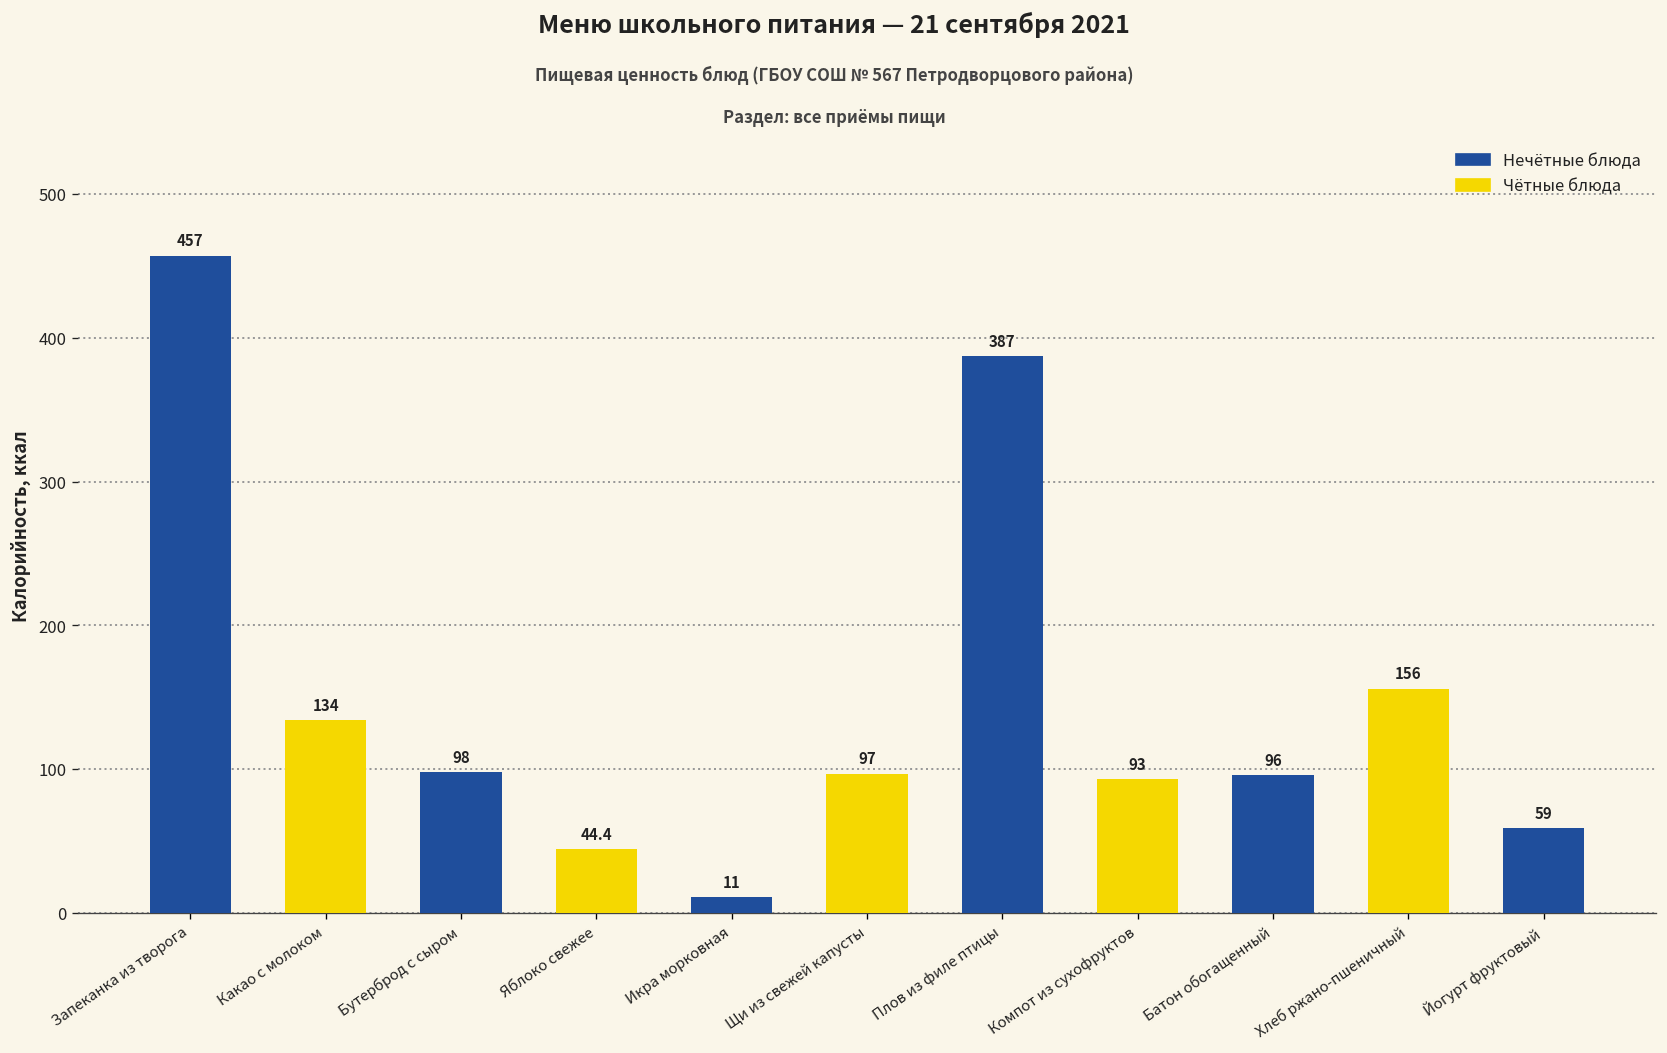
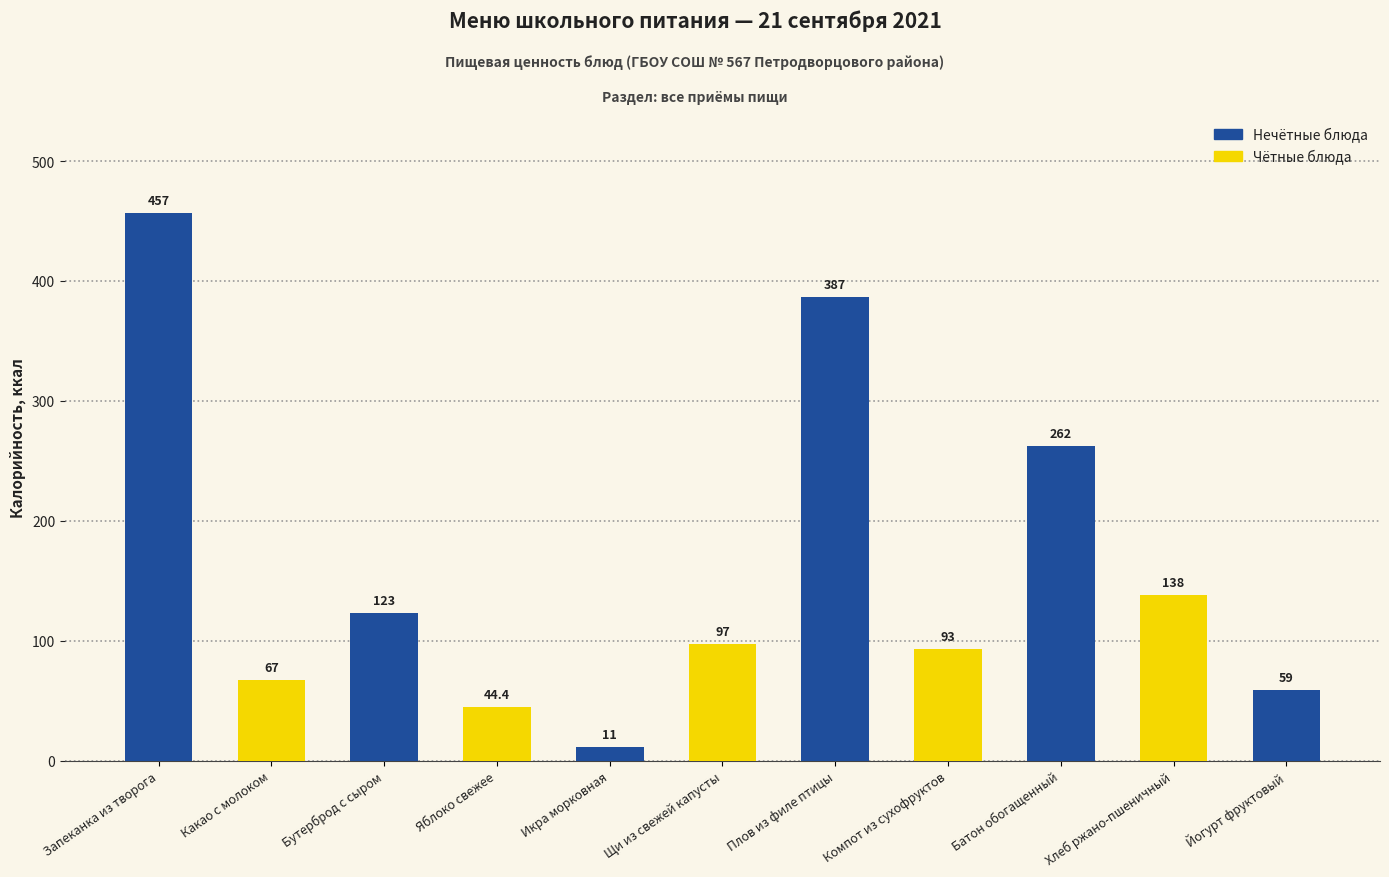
  {
    "Запеканка из творога": 457,
-   "Какао с молоком": 134,
-   "Бутерброд с сыром": 98,
+   "Какао с молоком": 67,
+   "Бутерброд с сыром": 123,
    "Яблоко свежее": 44.4,
    "Икра морковная": 11,
    "Щи из свежей капусты": 97,
    "Плов из филе птицы": 387,
    "Компот из сухофруктов": 93,
-   "Батон обогащенный": 96,
-   "Хлеб ржано-пшеничный": 156,
+   "Батон обогащенный": 262,
+   "Хлеб ржано-пшеничный": 138,
    "Йогурт фруктовый": 59
  }
